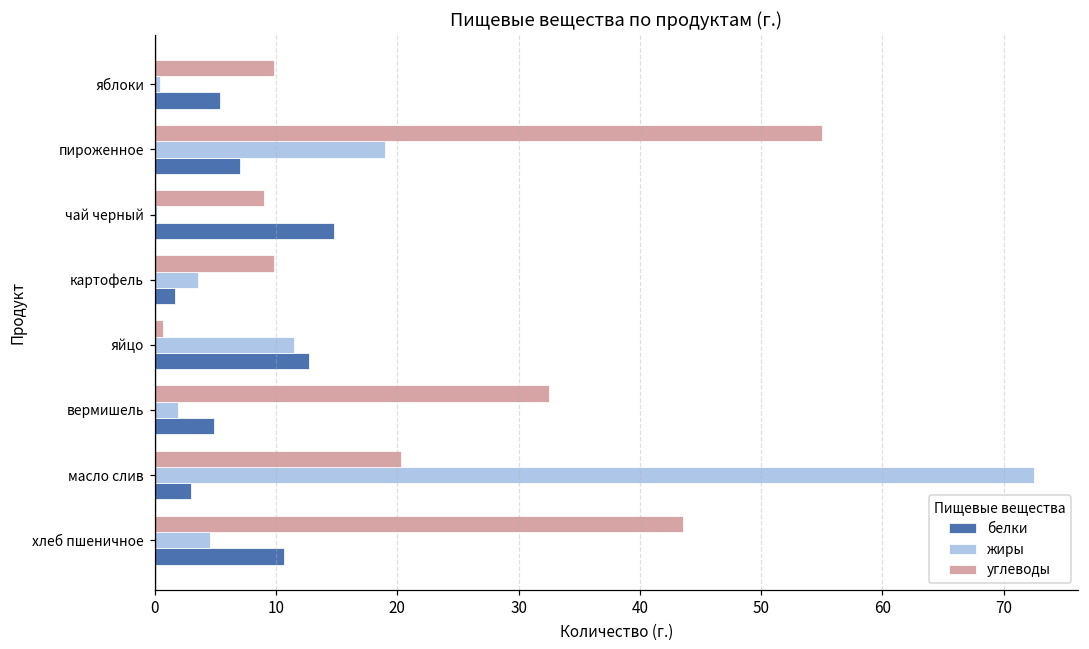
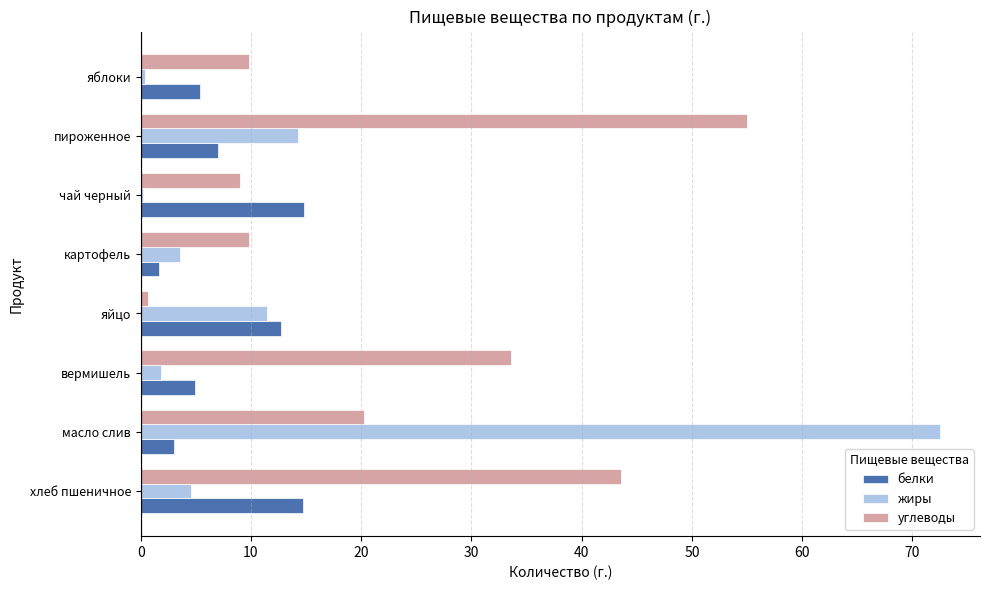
  {
    "белки": {
      "яблоки": 5.4,
      "пироженное": 7.0,
      "чай черный": 14.8,
      "картофель": 1.7,
      "яйцо": 12.7,
      "вермишель": 4.9,
      "масло слив": 3.0,
-     "хлеб пшеничное": 10.7
+     "хлеб пшеничное": 14.8
    },
    "жиры": {
      "яблоки": 0.4,
-     "пироженное": 19.0,
+     "пироженное": 14.3,
      "картофель": 3.6,
      "яйцо": 11.5,
      "вермишель": 1.9,
      "масло слив": 72.5,
      "хлеб пшеничное": 4.5
    },
    "углеводы": {
      "яблоки": 9.8,
      "пироженное": 55.0,
      "чай черный": 9.0,
      "картофель": 9.8,
      "яйцо": 0.7,
-     "вермишель": 32.5,
+     "вермишель": 33.6,
      "масло слив": 20.3,
      "хлеб пшеничное": 43.5
    }
  }
